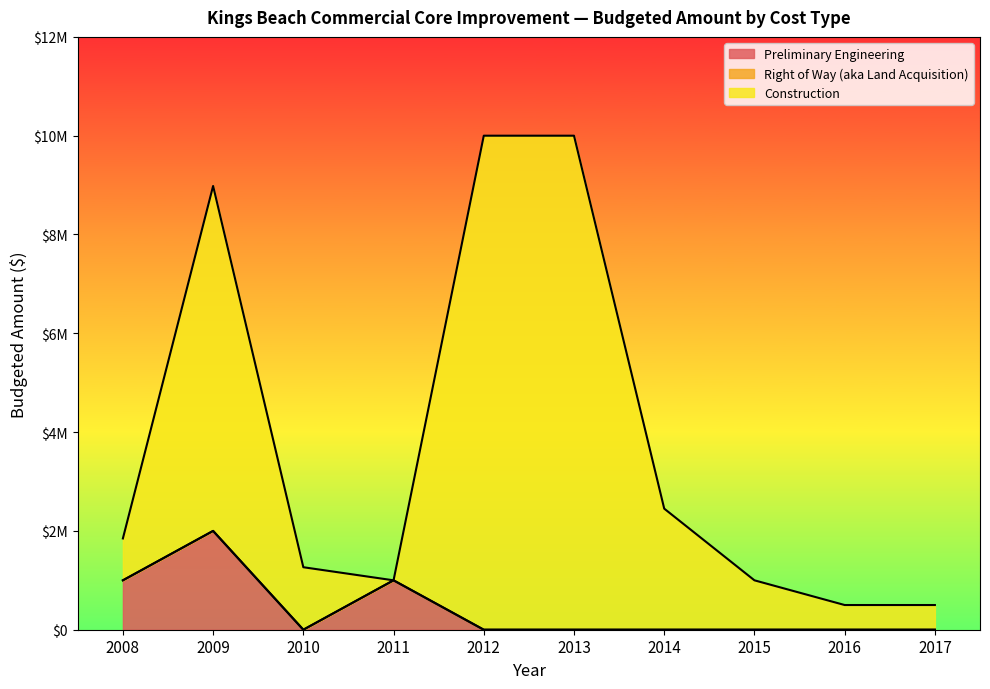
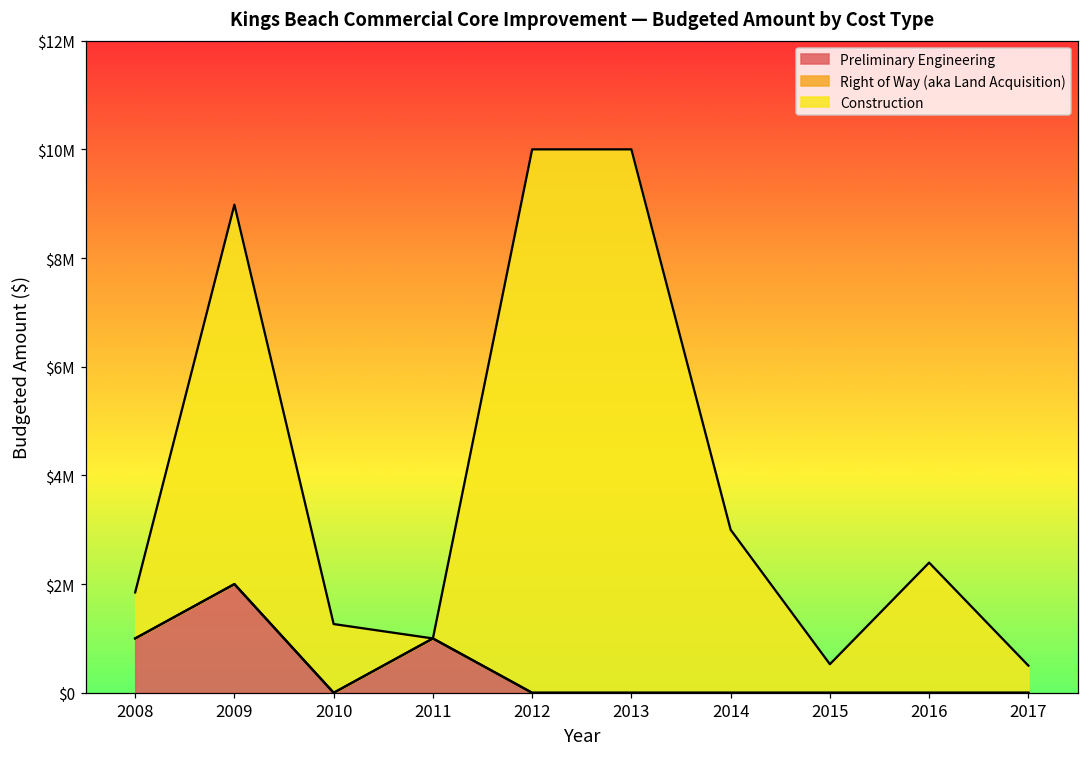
  {
    "Right of Way (aka Land Acquisition)": {
      "2008": "$1000000",
      "2009": "$2000000",
      "2010": "$0",
      "2012": "$0",
      "2013": "$0",
      "2014": "$0",
      "2015": "$0",
      "2016": "$0",
      "2017": "$0"
    },
    "Construction": {
      "2008": "$800000",
      "2009": "$7000000",
      "2010": "$1300000",
      "2012": "$10000000",
      "2013": "$10000000",
-     "2014": "$2500000",
-     "2015": "$1000000",
-     "2016": "$500000",
+     "2014": "$3000000",
+     "2015": "$500000",
+     "2016": "$2400000",
      "2017": "$500000"
    }
  }
